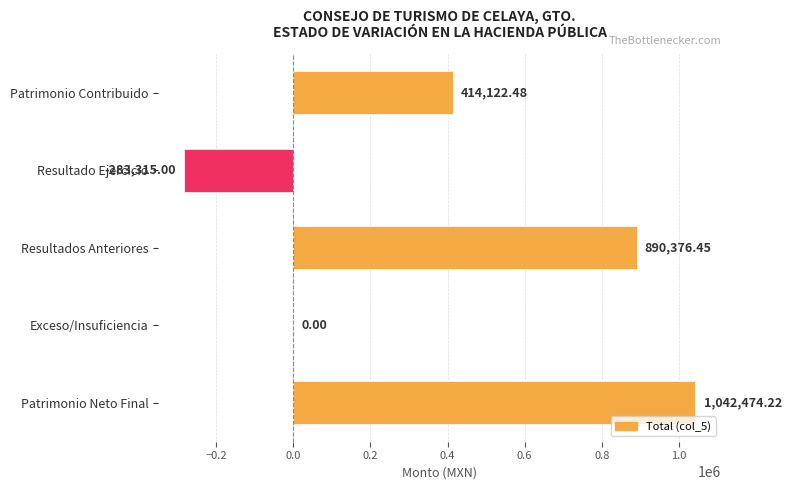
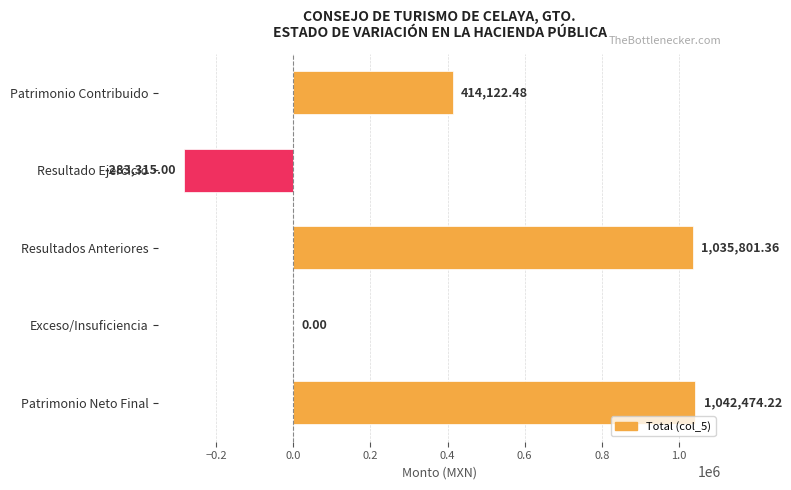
  {
    "Patrimonio Contribuido": "414,122.48",
    "Resultado Ejercicio": "-283,315.00",
-   "Resultados Anteriores": "890,376.45",
+   "Resultados Anteriores": "1,035,801.36",
    "Exceso/Insuficiencia": "0.00",
    "Patrimonio Neto Final": "1,042,474.22"
  }
